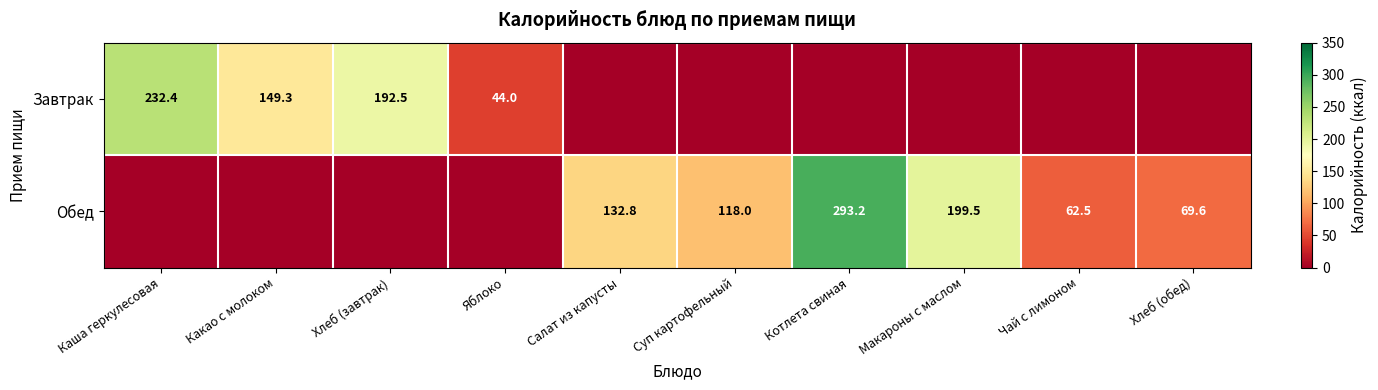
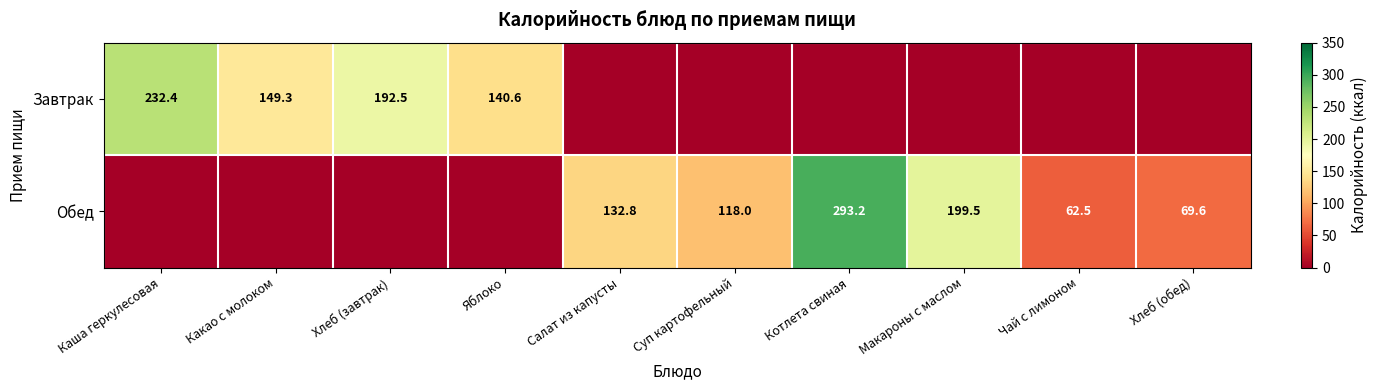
  {
    "Завтрак": {
      "Каша геркулесовая": 232.4,
      "Какао с молоком": 149.3,
      "Хлеб (завтрак)": 192.5,
-     "Яблоко": 44.0
+     "Яблоко": 140.6
    },
    "Обед": {
      "Салат из капусты": 132.8,
      "Суп картофельный": 118.0,
      "Котлета свиная": 293.2,
      "Макароны с маслом": 199.5,
      "Чай с лимоном": 62.5,
      "Хлеб (обед)": 69.6
    }
  }
